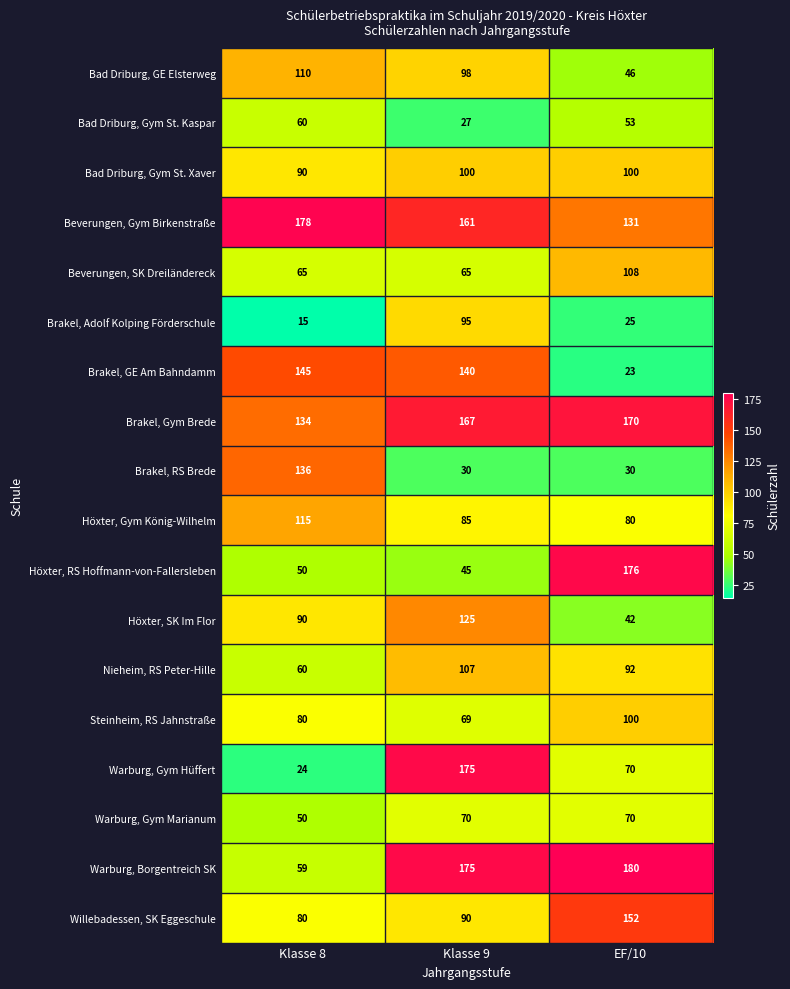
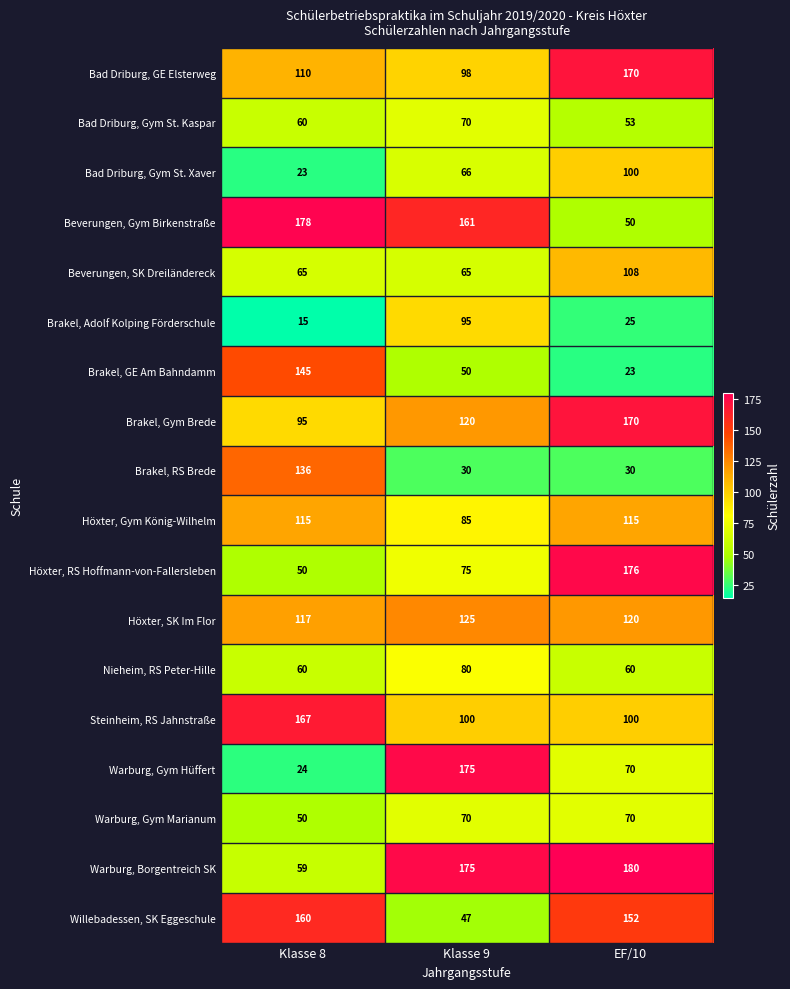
  {
    "Bad Driburg, GE Elsterweg": {
      "Klasse 8": 110,
      "Klasse 9": 98,
-     "EF/10": 46
+     "EF/10": 170
    },
    "Bad Driburg, Gym St. Kaspar": {
      "Klasse 8": 60,
-     "Klasse 9": 27,
+     "Klasse 9": 70,
      "EF/10": 53
    },
    "Bad Driburg, Gym St. Xaver": {
-     "Klasse 8": 90,
-     "Klasse 9": 100,
+     "Klasse 8": 23,
+     "Klasse 9": 66,
      "EF/10": 100
    },
    "Beverungen, Gym Birkenstraße": {
      "Klasse 8": 178,
      "Klasse 9": 161,
-     "EF/10": 131
+     "EF/10": 50
    },
    "Beverungen, SK Dreiländereck": {
      "Klasse 8": 65,
      "Klasse 9": 65,
      "EF/10": 108
    },
    "Brakel, Adolf Kolping Förderschule": {
      "Klasse 8": 15,
      "Klasse 9": 95,
      "EF/10": 25
    },
    "Brakel, GE Am Bahndamm": {
      "Klasse 8": 145,
-     "Klasse 9": 140,
+     "Klasse 9": 50,
      "EF/10": 23
    },
    "Brakel, Gym Brede": {
-     "Klasse 8": 134,
-     "Klasse 9": 167,
+     "Klasse 8": 95,
+     "Klasse 9": 120,
      "EF/10": 170
    },
    "Brakel, RS Brede": {
      "Klasse 8": 136,
      "Klasse 9": 30,
      "EF/10": 30
    },
    "Höxter, Gym König-Wilhelm": {
      "Klasse 8": 115,
      "Klasse 9": 85,
-     "EF/10": 80
+     "EF/10": 115
    },
    "Höxter, RS Hoffmann-von-Fallersleben": {
      "Klasse 8": 50,
-     "Klasse 9": 45,
+     "Klasse 9": 75,
      "EF/10": 176
    },
    "Höxter, SK Im Flor": {
-     "Klasse 8": 90,
+     "Klasse 8": 117,
      "Klasse 9": 125,
-     "EF/10": 42
+     "EF/10": 120
    },
    "Nieheim, RS Peter-Hille": {
      "Klasse 8": 60,
-     "Klasse 9": 107,
-     "EF/10": 92
+     "Klasse 9": 80,
+     "EF/10": 60
    },
    "Steinheim, RS Jahnstraße": {
-     "Klasse 8": 80,
-     "Klasse 9": 69,
+     "Klasse 8": 167,
+     "Klasse 9": 100,
      "EF/10": 100
    },
    "Warburg, Gym Hüffert": {
      "Klasse 8": 24,
      "Klasse 9": 175,
      "EF/10": 70
    },
    "Warburg, Gym Marianum": {
      "Klasse 8": 50,
      "Klasse 9": 70,
      "EF/10": 70
    },
    "Warburg, Borgentreich SK": {
      "Klasse 8": 59,
      "Klasse 9": 175,
      "EF/10": 180
    },
    "Willebadessen, SK Eggeschule": {
-     "Klasse 8": 80,
-     "Klasse 9": 90,
+     "Klasse 8": 160,
+     "Klasse 9": 47,
      "EF/10": 152
    }
  }
